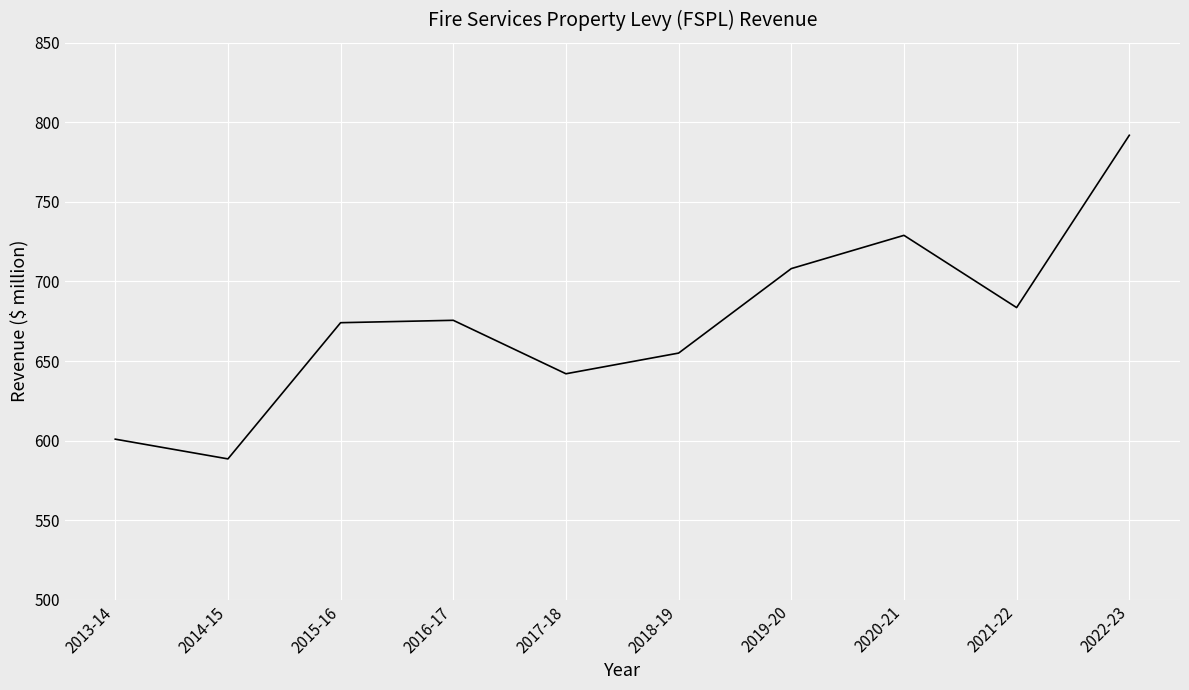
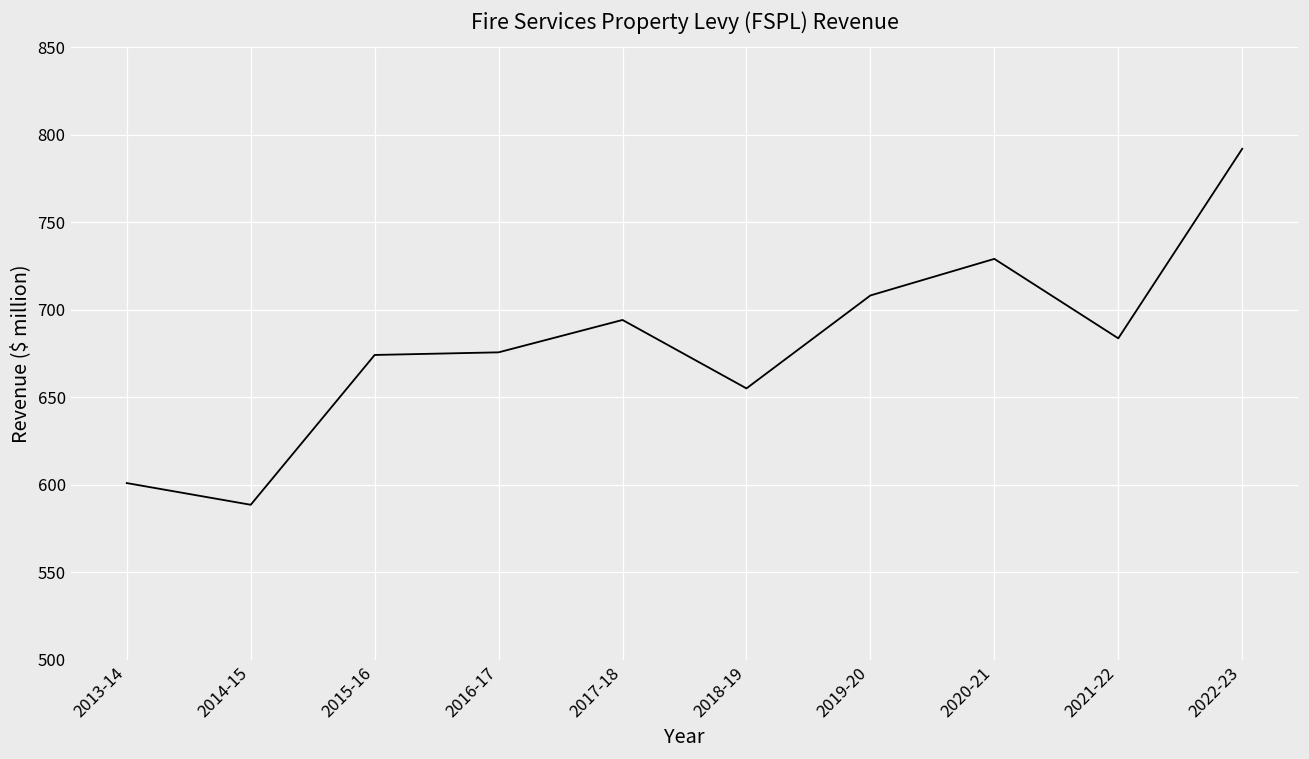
  {
    "2013-14": 601,
    "2014-15": 589,
    "2015-16": 674,
    "2016-17": 676,
-   "2017-18": 642,
+   "2017-18": 694,
    "2018-19": 655,
    "2019-20": 708,
    "2020-21": 729,
    "2021-22": 684,
    "2022-23": 792
  }
